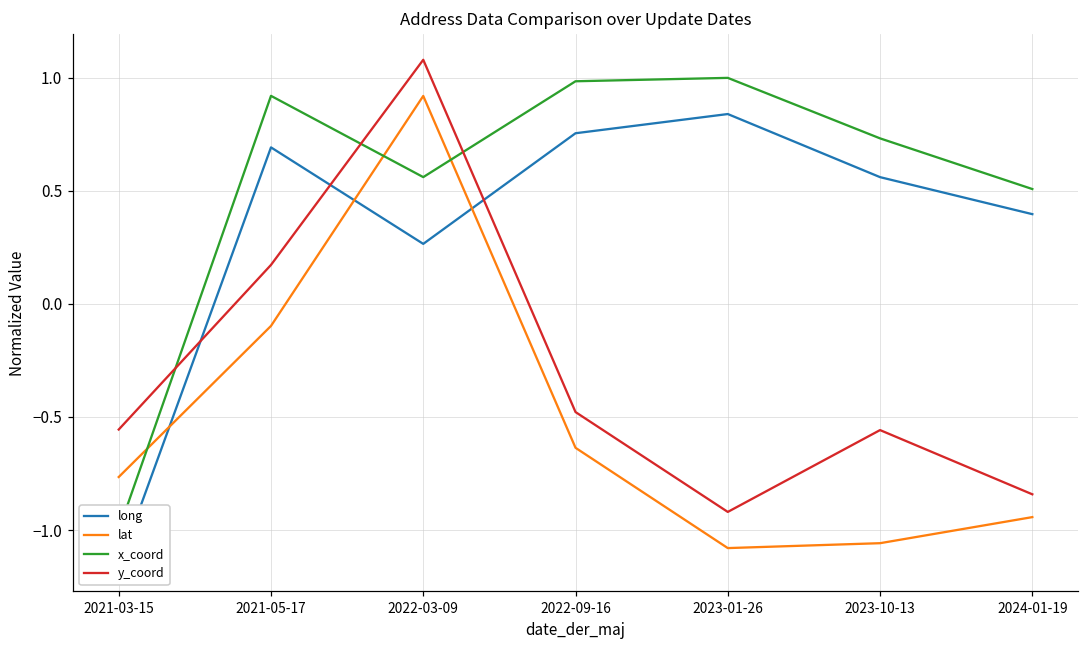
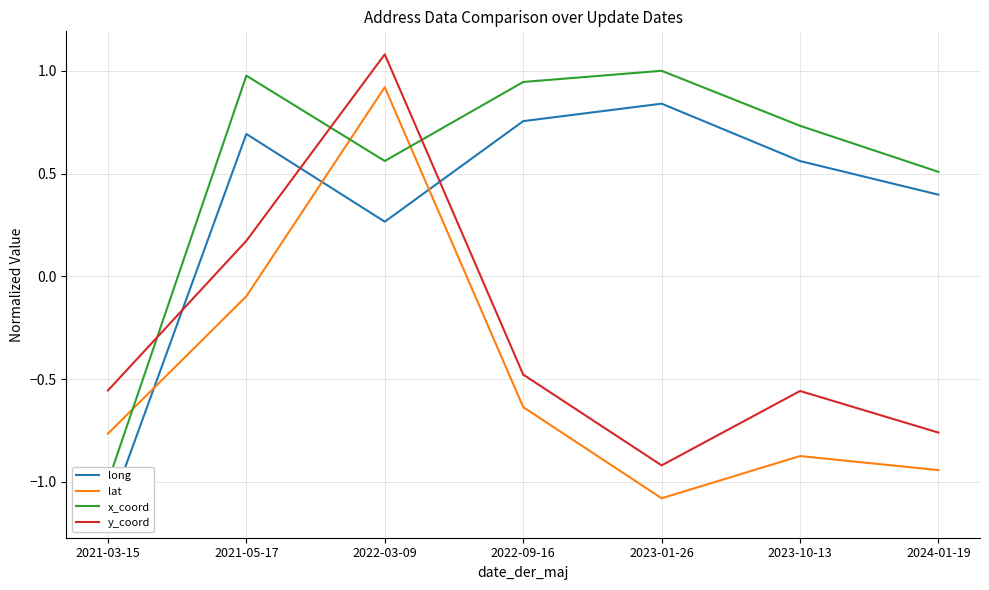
  {
    "long": {
      "2021-05-17": 0.69,
      "2022-03-09": 0.27,
      "2022-09-16": 0.76,
      "2023-01-26": 0.84,
      "2023-10-13": 0.56,
      "2024-01-19": 0.40
    },
    "lat": {
      "2021-03-15": -0.77,
      "2021-05-17": -0.10,
      "2022-03-09": 0.92,
      "2022-09-16": -0.64,
      "2023-01-26": -1.08,
-     "2023-10-13": -1.06,
+     "2023-10-13": -0.87,
      "2024-01-19": -0.94
    },
    "x_coord": {
-     "2021-05-17": 0.92,
+     "2021-05-17": 0.98,
      "2022-03-09": 0.56,
-     "2022-09-16": 0.98,
+     "2022-09-16": 0.95,
      "2023-01-26": 1.00,
      "2023-10-13": 0.73,
      "2024-01-19": 0.51
    },
    "y_coord": {
      "2021-03-15": -0.56,
      "2021-05-17": 0.17,
      "2022-03-09": 1.08,
      "2022-09-16": -0.48,
      "2023-01-26": -0.92,
      "2023-10-13": -0.56,
-     "2024-01-19": -0.84
+     "2024-01-19": -0.76
    }
  }
